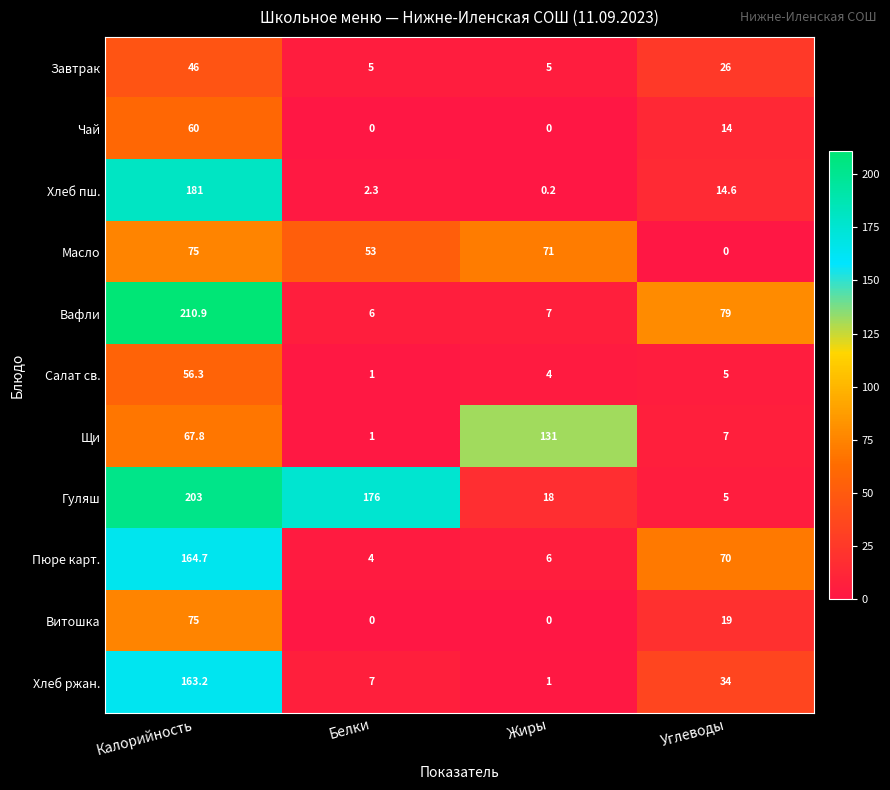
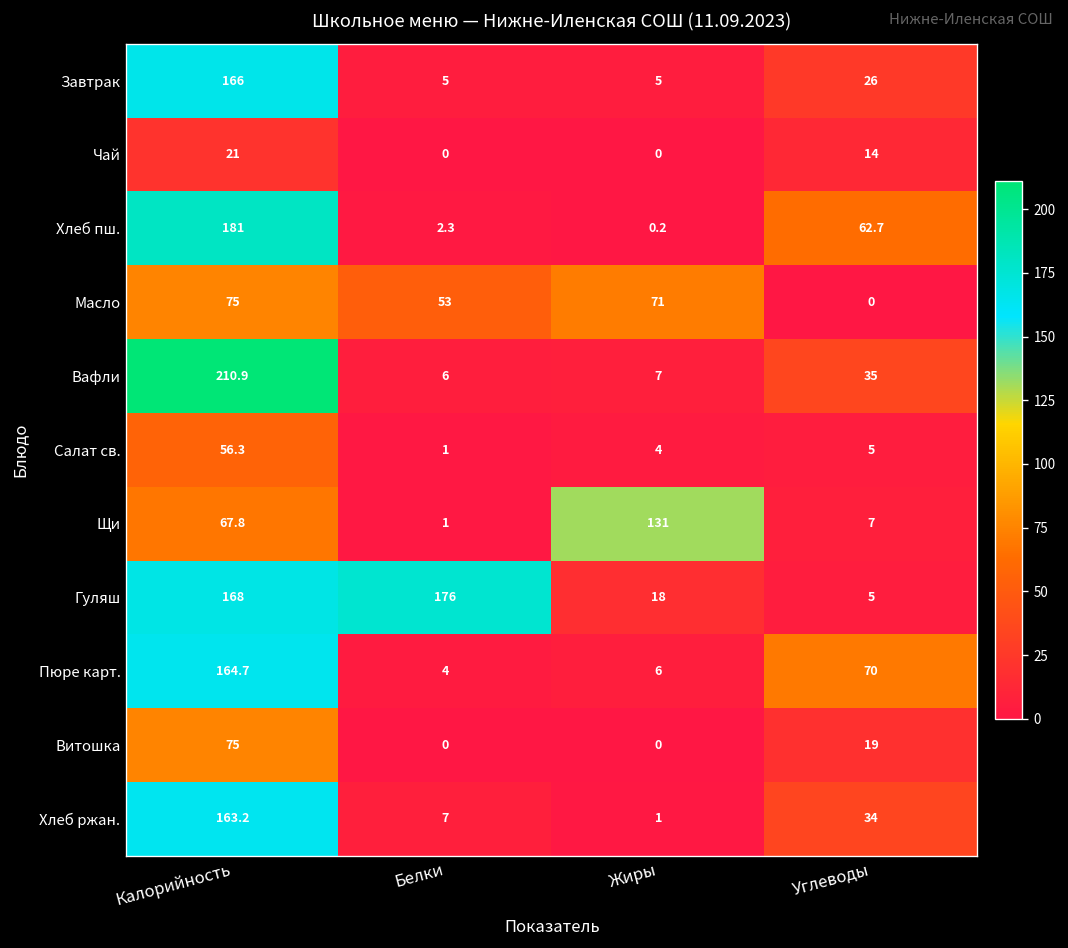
  {
    "Завтрак": {
-     "Калорийность": 46,
+     "Калорийность": 166,
      "Белки": 5,
      "Жиры": 5,
      "Углеводы": 26
    },
    "Чай": {
-     "Калорийность": 60,
+     "Калорийность": 21,
      "Белки": 0,
      "Жиры": 0,
      "Углеводы": 14
    },
    "Хлеб пш.": {
      "Калорийность": 181,
      "Белки": 2.3,
      "Жиры": 0.2,
-     "Углеводы": 14.6
+     "Углеводы": 62.7
    },
    "Масло": {
      "Калорийность": 75,
      "Белки": 53,
      "Жиры": 71,
      "Углеводы": 0
    },
    "Вафли": {
      "Калорийность": 210.9,
      "Белки": 6,
      "Жиры": 7,
-     "Углеводы": 79
+     "Углеводы": 35
    },
    "Салат св.": {
      "Калорийность": 56.3,
      "Белки": 1,
      "Жиры": 4,
      "Углеводы": 5
    },
    "Щи": {
      "Калорийность": 67.8,
      "Белки": 1,
      "Жиры": 131,
      "Углеводы": 7
    },
    "Гуляш": {
-     "Калорийность": 203,
+     "Калорийность": 168,
      "Белки": 176,
      "Жиры": 18,
      "Углеводы": 5
    },
    "Пюре карт.": {
      "Калорийность": 164.7,
      "Белки": 4,
      "Жиры": 6,
      "Углеводы": 70
    },
    "Витошка": {
      "Калорийность": 75,
      "Белки": 0,
      "Жиры": 0,
      "Углеводы": 19
    },
    "Хлеб ржан.": {
      "Калорийность": 163.2,
      "Белки": 7,
      "Жиры": 1,
      "Углеводы": 34
    }
  }
